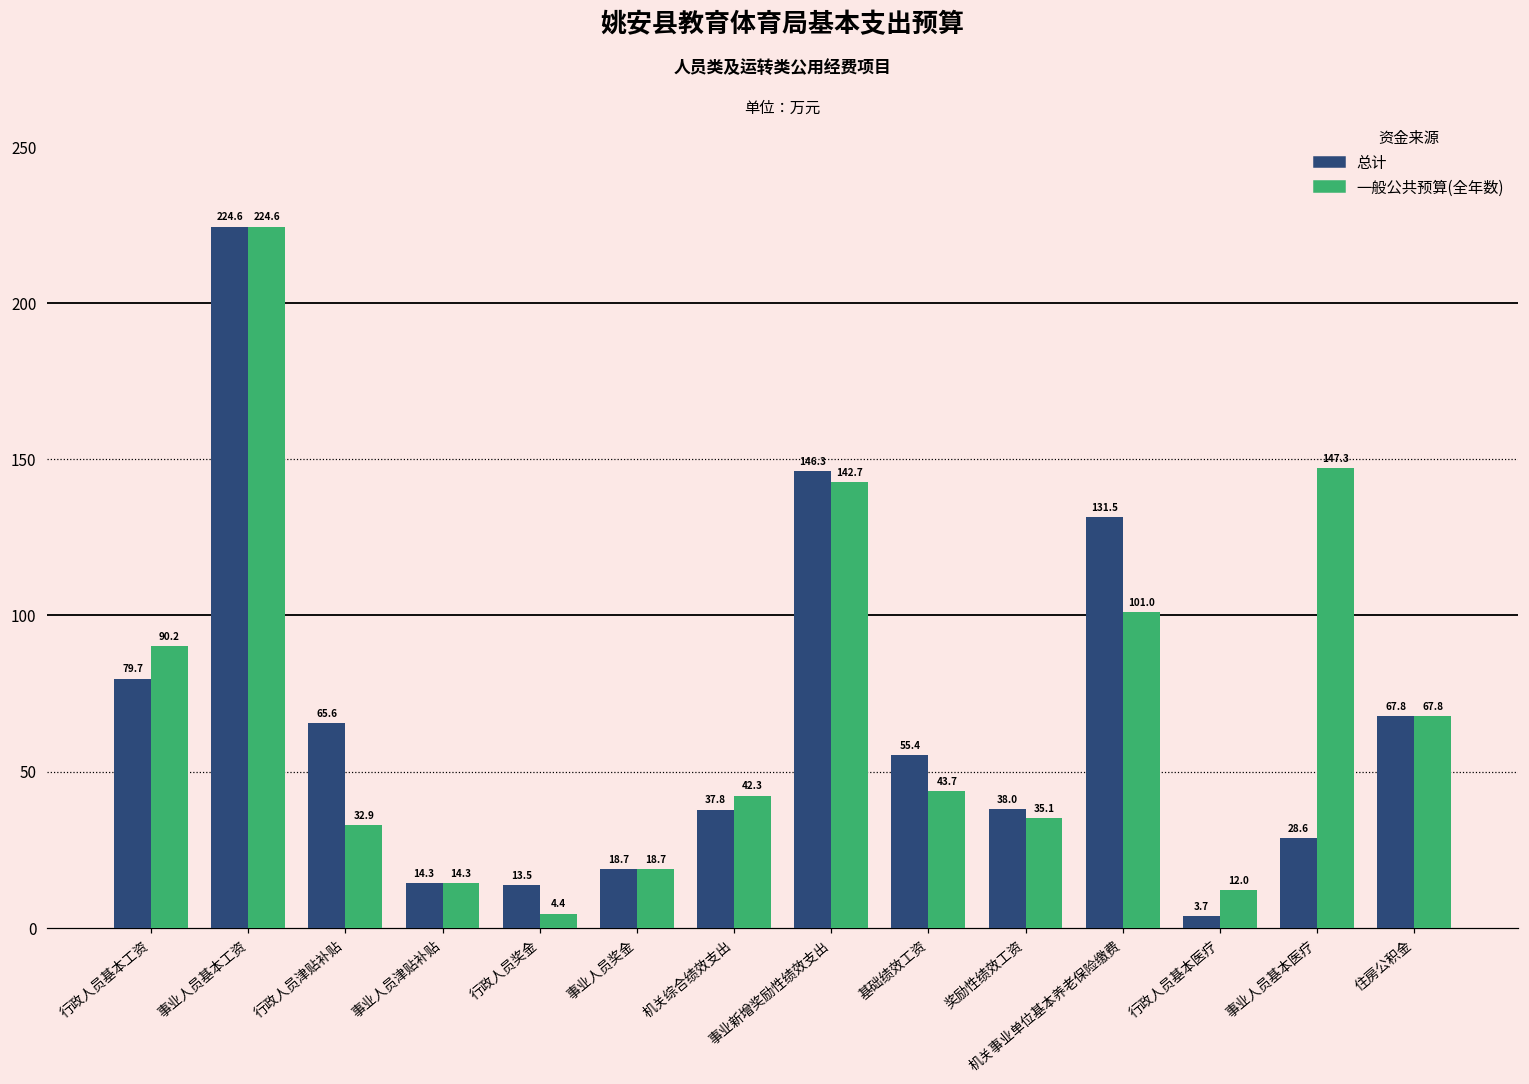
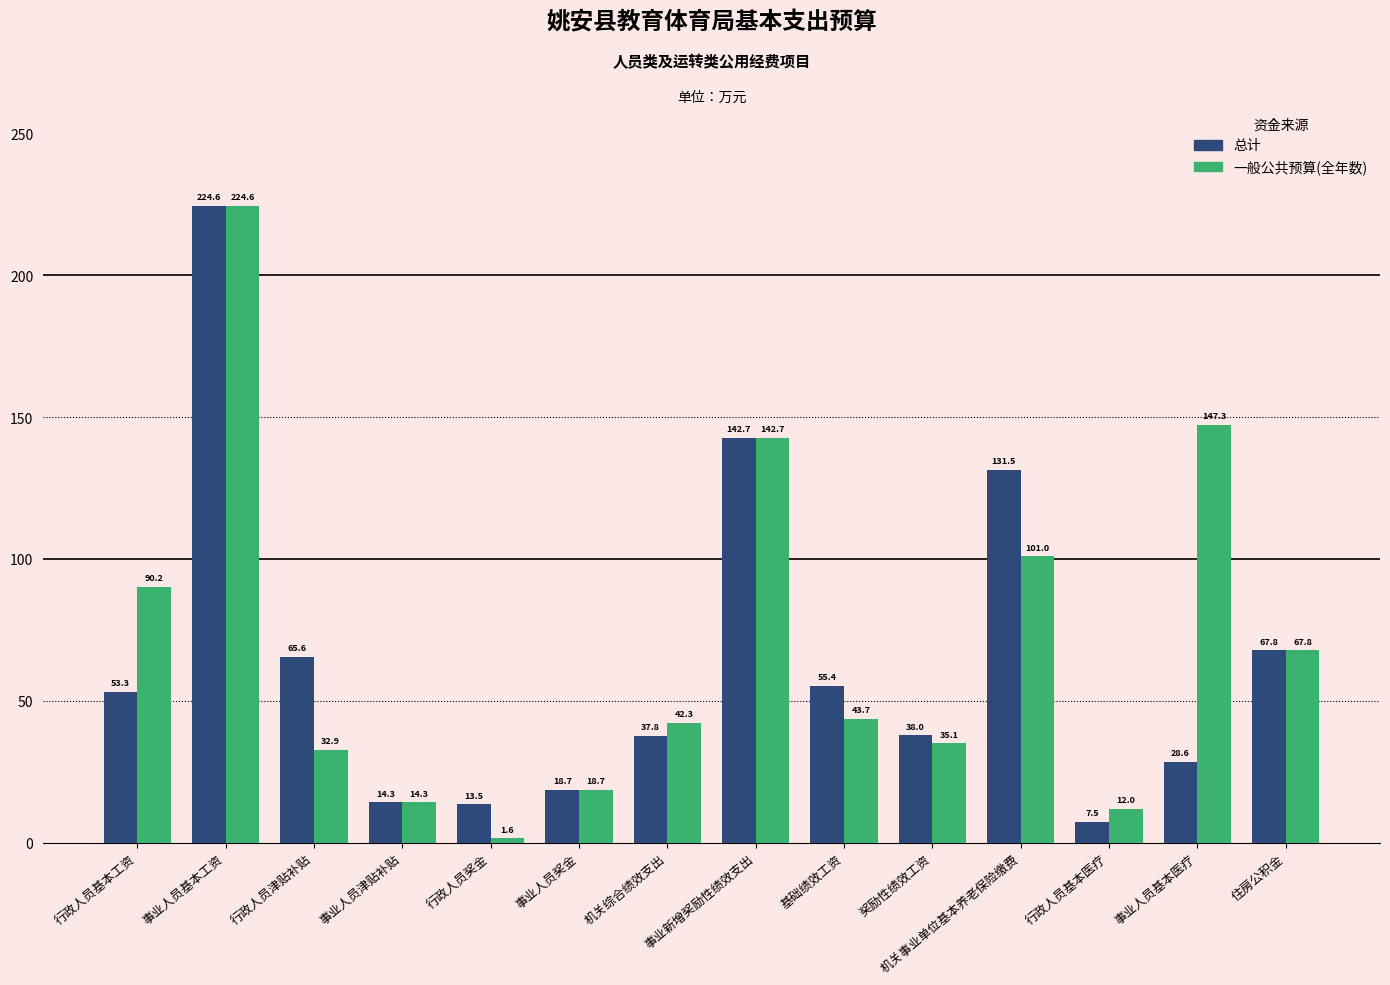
  {
    "总计": {
-     "行政人员基本工资": 79.7,
+     "行政人员基本工资": 53.3,
      "事业人员基本工资": 224.6,
      "行政人员津贴补贴": 65.6,
      "事业人员津贴补贴": 14.3,
      "行政人员奖金": 13.5,
      "事业人员奖金": 18.7,
      "机关综合绩效支出": 37.8,
-     "事业新增奖励性绩效支出": 146.3,
+     "事业新增奖励性绩效支出": 142.7,
      "基础绩效工资": 55.4,
      "奖励性绩效工资": 38.0,
      "机关事业单位基本养老保险缴费": 131.5,
-     "行政人员基本医疗": 3.7,
+     "行政人员基本医疗": 7.5,
      "事业人员基本医疗": 28.6,
      "住房公积金": 67.8
    },
    "一般公共预算(全年数)": {
      "行政人员基本工资": 90.2,
      "事业人员基本工资": 224.6,
      "行政人员津贴补贴": 32.9,
      "事业人员津贴补贴": 14.3,
-     "行政人员奖金": 4.4,
+     "行政人员奖金": 1.6,
      "事业人员奖金": 18.7,
      "机关综合绩效支出": 42.3,
      "事业新增奖励性绩效支出": 142.7,
      "基础绩效工资": 43.7,
      "奖励性绩效工资": 35.1,
      "机关事业单位基本养老保险缴费": 101.0,
      "行政人员基本医疗": 12.0,
      "事业人员基本医疗": 147.3,
      "住房公积金": 67.8
    }
  }
